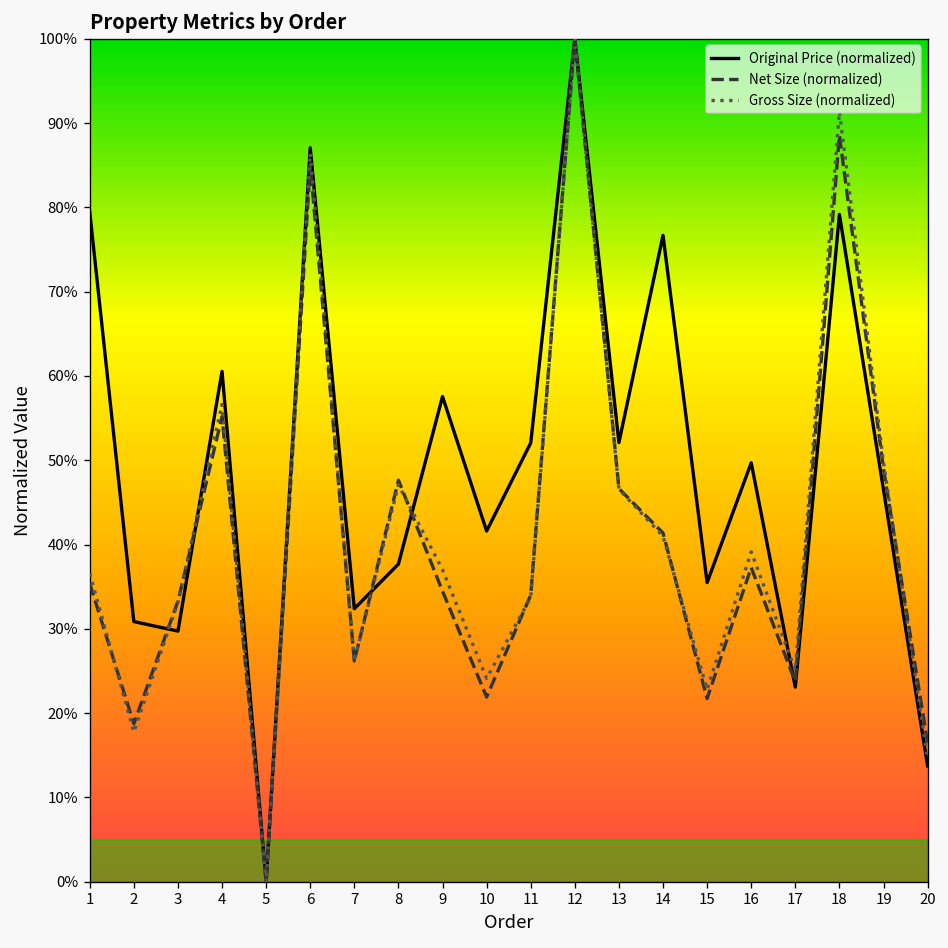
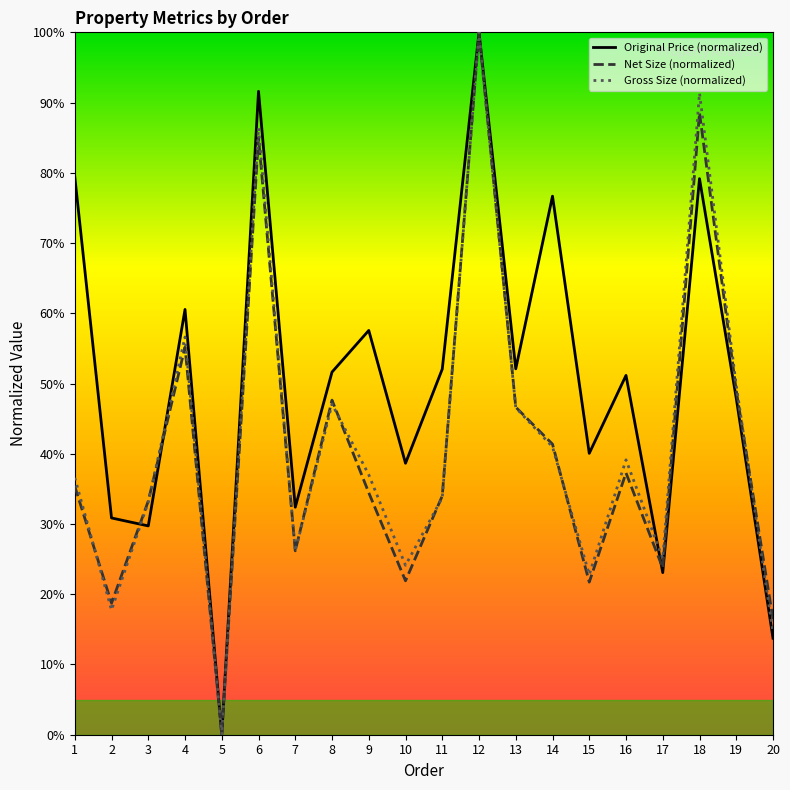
  {
    "Original Price (normalized)": {
      "1": "79%",
      "2": "31%",
      "3": "30%",
      "4": "61%",
-     "6": "87%",
+     "6": "92%",
      "7": "32%",
-     "8": "38%",
+     "8": "52%",
      "9": "58%",
-     "10": "42%",
+     "10": "39%",
      "11": "52%",
      "13": "52%",
      "14": "77%",
-     "15": "35%",
-     "16": "50%",
+     "15": "40%",
+     "16": "51%",
      "17": "23%",
      "18": "79%",
-     "19": "46%",
+     "19": "48%",
      "20": "14%"
    }
  }
